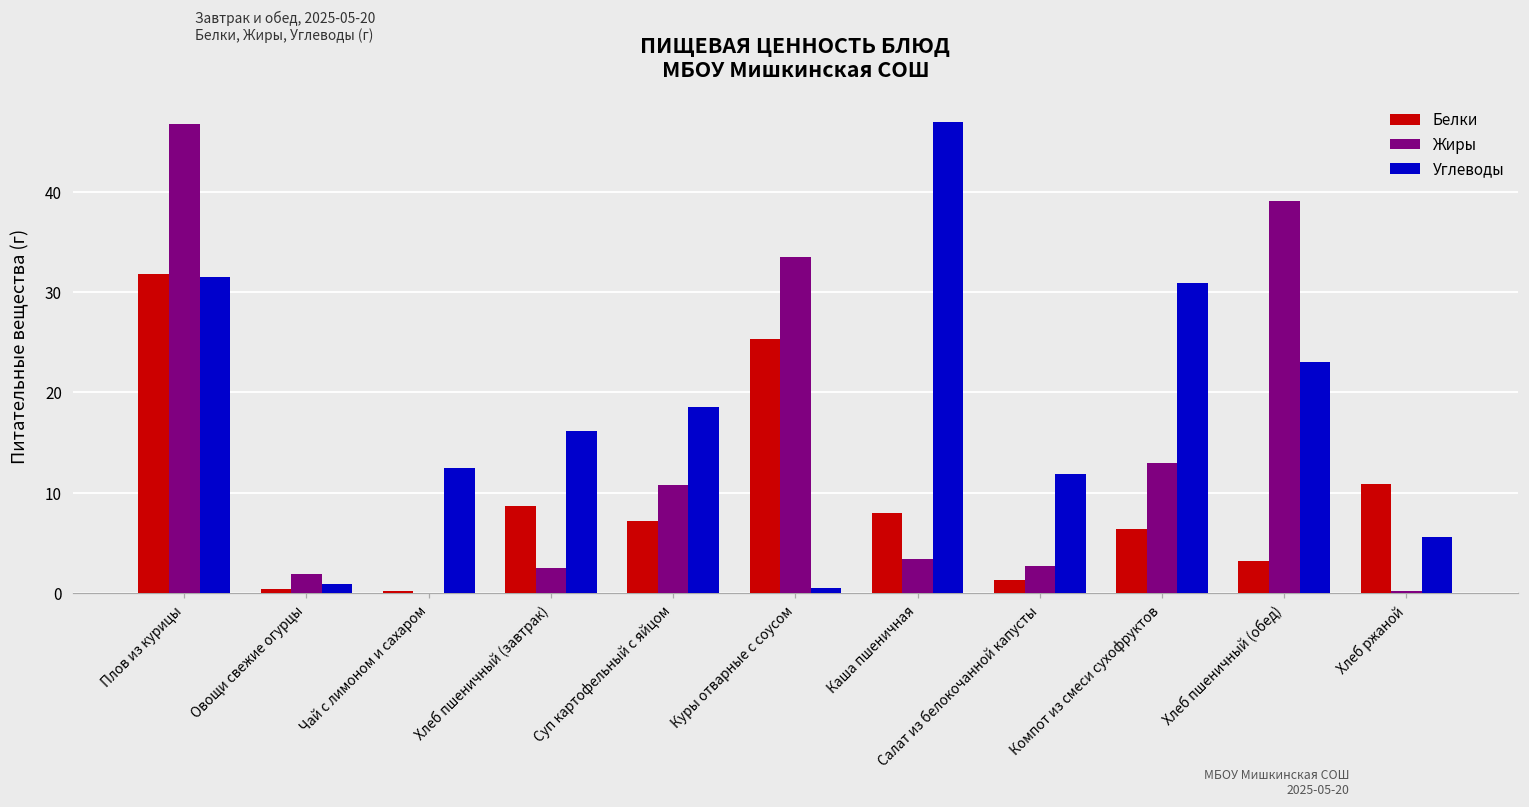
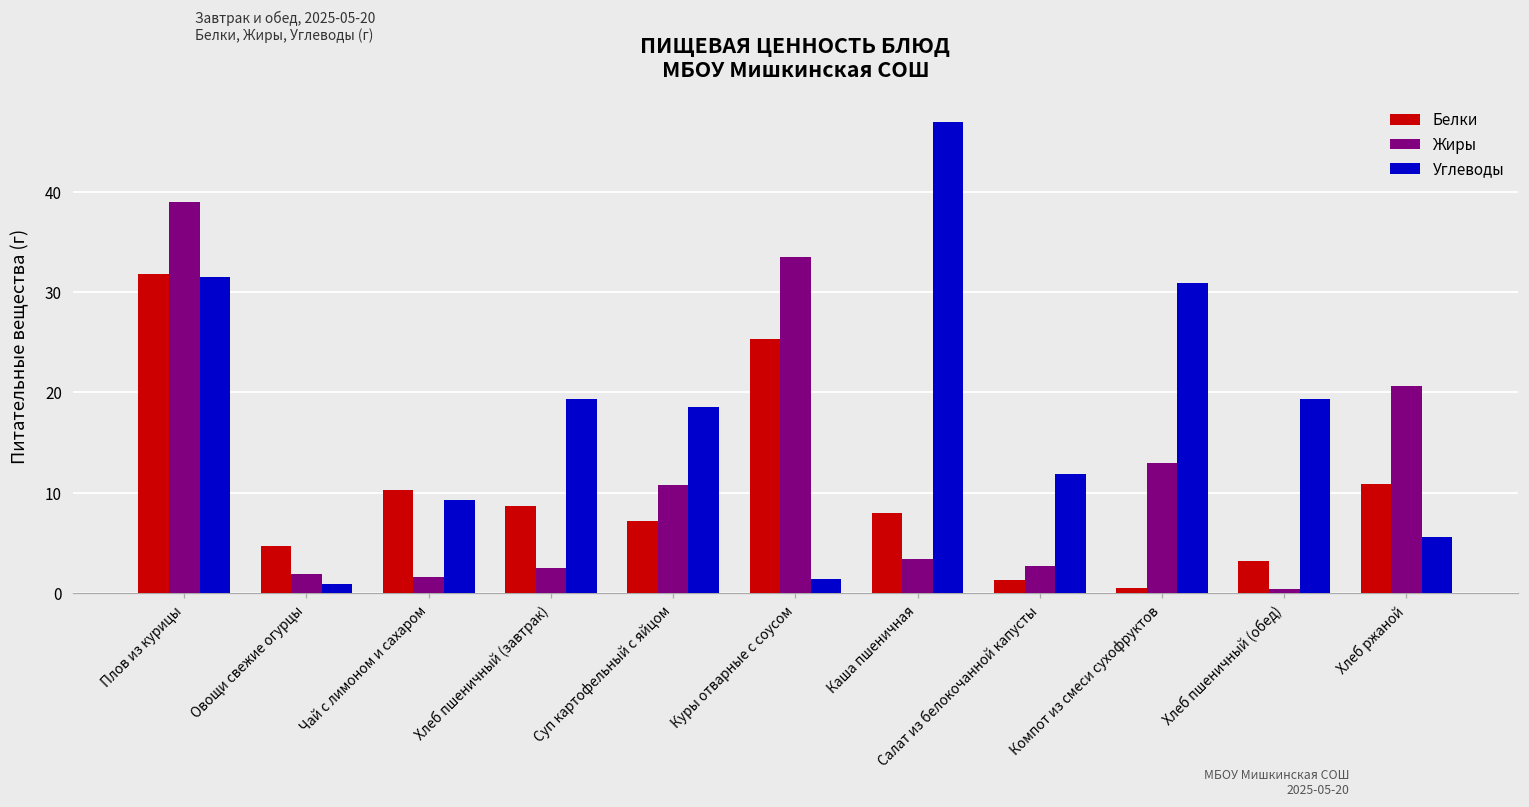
  {
    "Белки": {
      "Плов из курицы": 32,
-     "Овощи свежие огурцы": 0,
-     "Чай с лимоном и сахаром": 0,
+     "Овощи свежие огурцы": 5,
+     "Чай с лимоном и сахаром": 10,
      "Хлеб пшеничный (завтрак)": 9,
      "Суп картофельный с яйцом": 7,
      "Куры отварные с соусом": 25,
      "Каша пшеничная": 8,
      "Салат из белокочанной капусты": 1,
-     "Компот из смеси сухофруктов": 6,
+     "Компот из смеси сухофруктов": 1,
      "Хлеб пшеничный (обед)": 3,
      "Хлеб ржаной": 11
    },
    "Жиры": {
-     "Плов из курицы": 47,
+     "Плов из курицы": 39,
      "Овощи свежие огурцы": 2,
-     "Чай с лимоном и сахаром": 0,
+     "Чай с лимоном и сахаром": 2,
      "Хлеб пшеничный (завтрак)": 3,
      "Суп картофельный с яйцом": 11,
      "Куры отварные с соусом": 34,
      "Каша пшеничная": 3,
      "Салат из белокочанной капусты": 3,
      "Компот из смеси сухофруктов": 13,
-     "Хлеб пшеничный (обед)": 39,
-     "Хлеб ржаной": 0
+     "Хлеб пшеничный (обед)": 0,
+     "Хлеб ржаной": 21
    },
    "Углеводы": {
      "Плов из курицы": 32,
      "Овощи свежие огурцы": 1,
-     "Чай с лимоном и сахаром": 13,
-     "Хлеб пшеничный (завтрак)": 16,
+     "Чай с лимоном и сахаром": 9,
+     "Хлеб пшеничный (завтрак)": 19,
      "Суп картофельный с яйцом": 19,
-     "Куры отварные с соусом": 0.5,
+     "Куры отварные с соусом": 1.4,
      "Каша пшеничная": 47,
      "Салат из белокочанной капусты": 12,
      "Компот из смеси сухофруктов": 31,
-     "Хлеб пшеничный (обед)": 23,
+     "Хлеб пшеничный (обед)": 19,
      "Хлеб ржаной": 6
    }
  }
